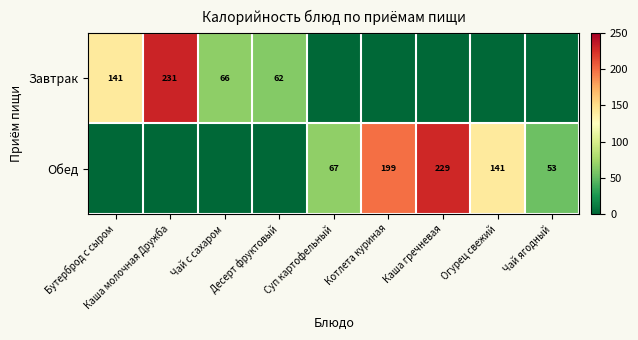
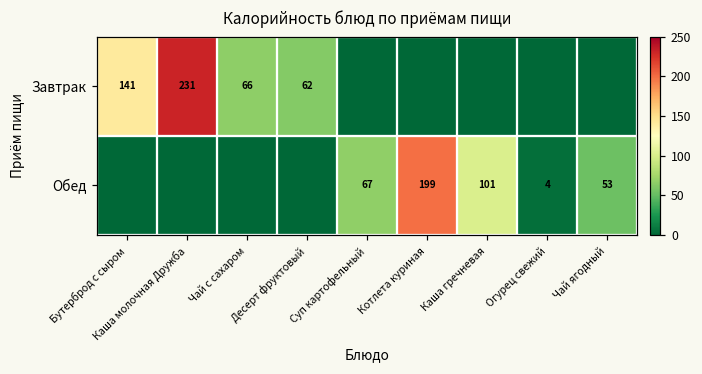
  {
    "Завтрак": {
      "Бутерброд с сыром": 141,
      "Каша молочная Дружба": 231,
      "Чай с сахаром": 66,
      "Десерт фруктовый": 62
    },
    "Обед": {
      "Суп картофельный": 67,
      "Котлета куриная": 199,
-     "Каша гречневая": 229,
-     "Огурец свежий": 141,
+     "Каша гречневая": 101,
+     "Огурец свежий": 4,
      "Чай ягодный": 53
    }
  }
